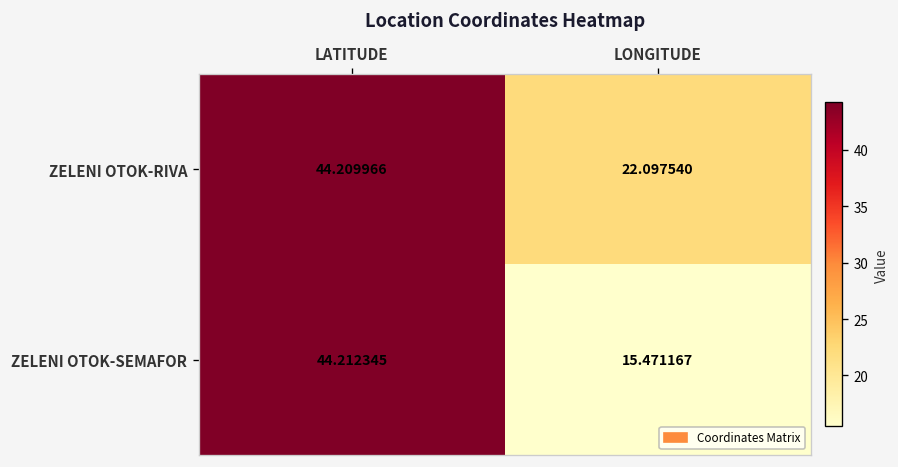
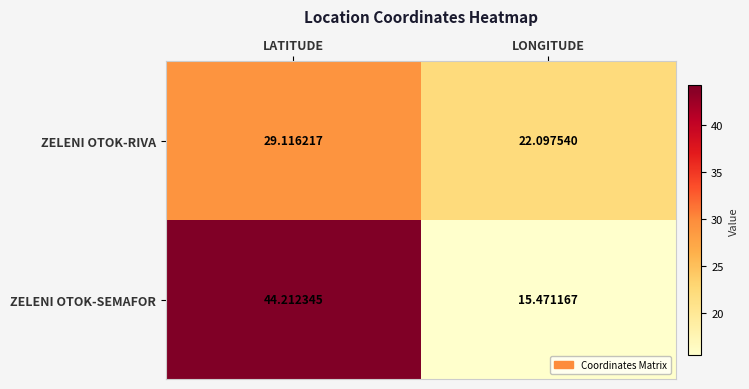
  {
    "ZELENI OTOK-RIVA": {
-     "LATITUDE": 44.209966,
+     "LATITUDE": 29.116217,
      "LONGITUDE": 22.097540
    },
    "ZELENI OTOK-SEMAFOR": {
      "LATITUDE": 44.212345,
      "LONGITUDE": 15.471167
    }
  }
